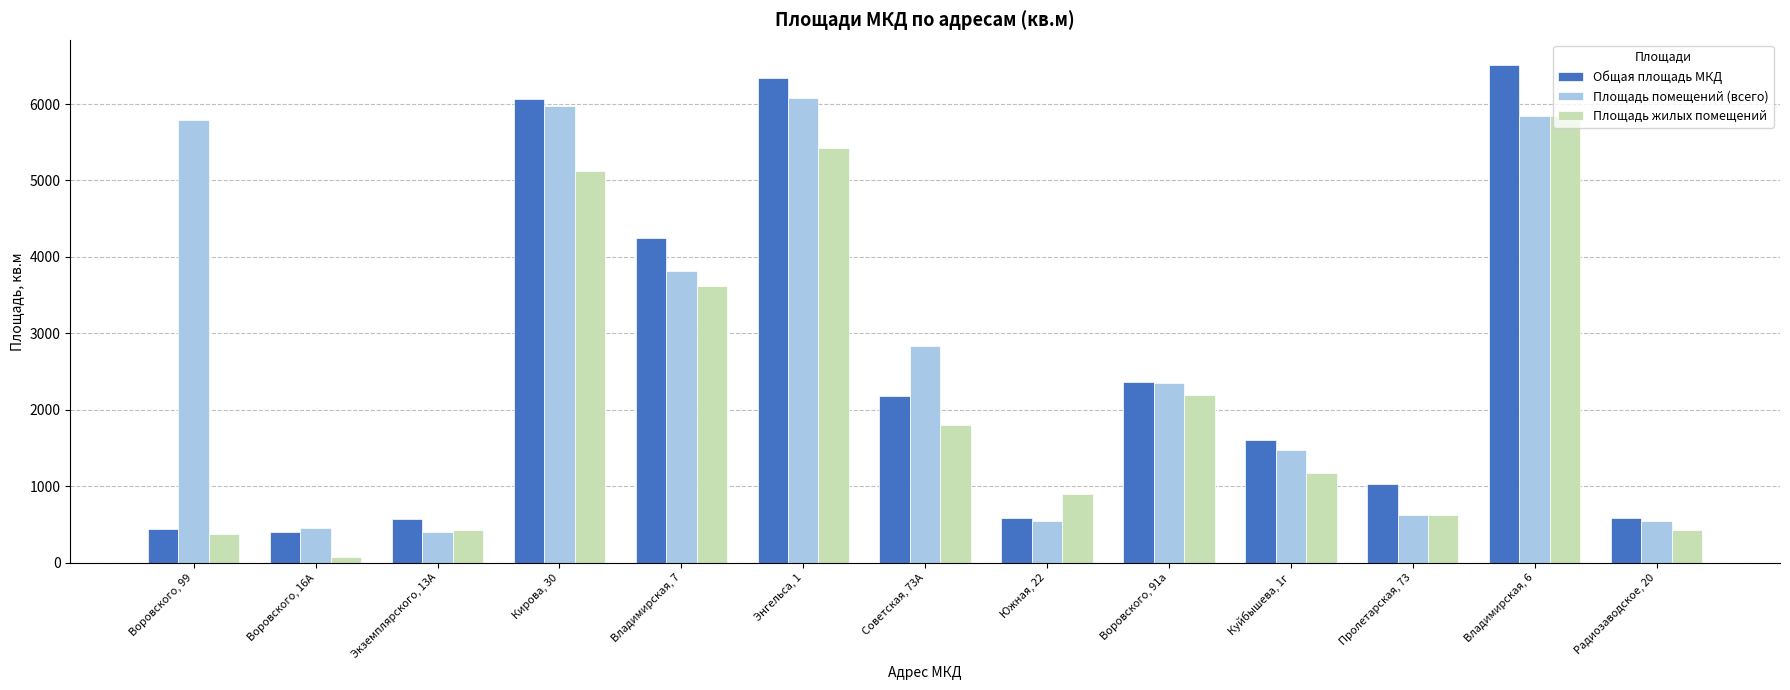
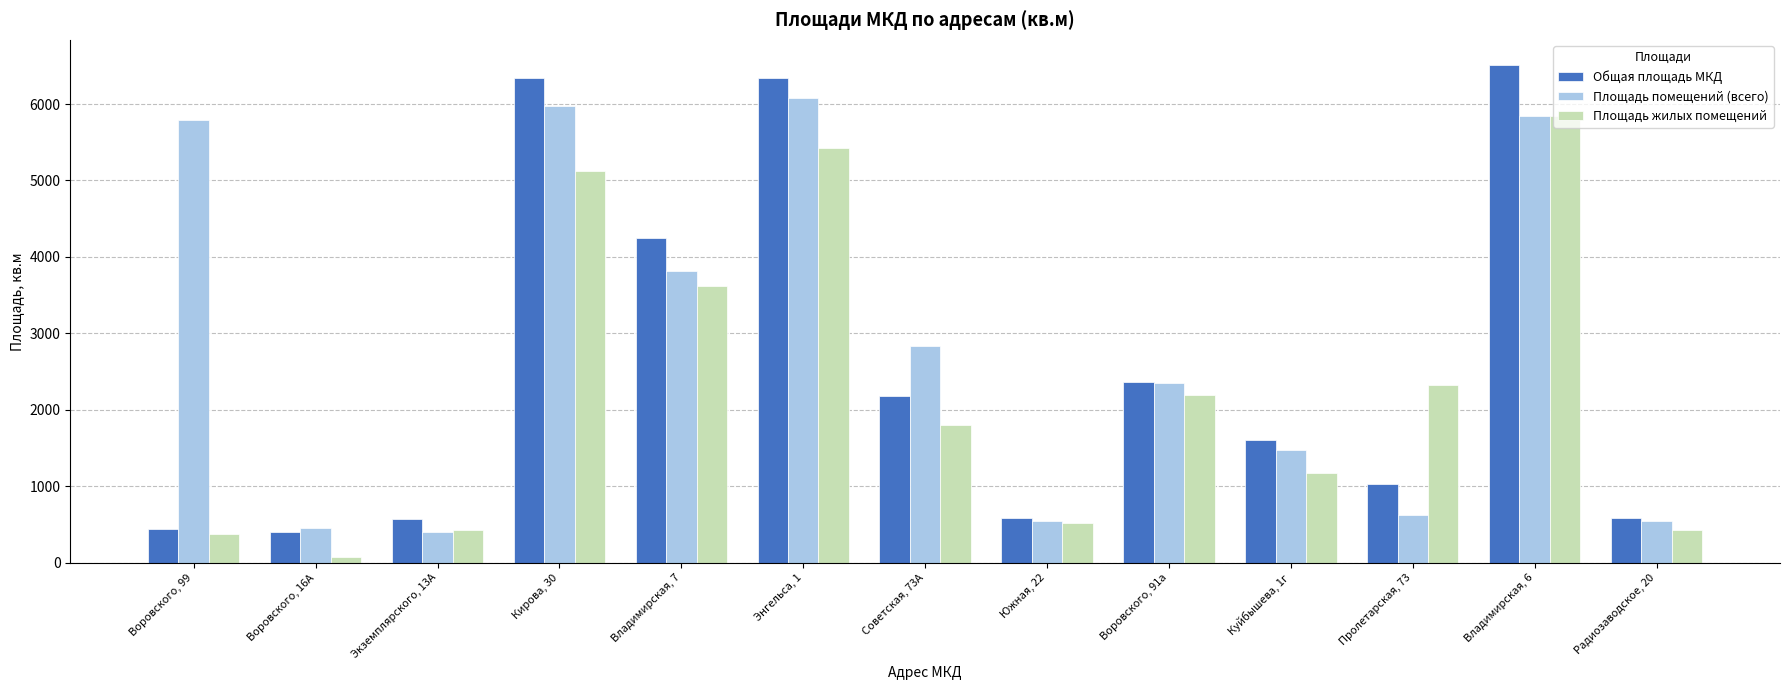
  {
    "Общая площадь МКД": {
      "Воровского, 99": 400,
      "Воровского, 16А": 400,
      "Экземплярского, 13А": 600,
-     "Кирова, 30": 6100,
+     "Кирова, 30": 6300,
      "Владимирская, 7": 4200,
      "Энгельса, 1": 6300,
      "Советская, 73А": 2200,
      "Южная, 22": 600,
      "Воровского, 91а": 2400,
      "Куйбышева, 1г": 1600,
      "Пролетарская, 73": 1000,
      "Владимирская, 6": 6500,
      "Радиозаводское, 20": 600
    },
    "Площадь помещений (всего)": {
      "Воровского, 99": 5800,
      "Воровского, 16А": 400,
      "Экземплярского, 13А": 400,
      "Кирова, 30": 6000,
      "Владимирская, 7": 3800,
      "Энгельса, 1": 6100,
      "Советская, 73А": 2800,
      "Южная, 22": 500,
      "Воровского, 91а": 2300,
      "Куйбышева, 1г": 1500,
      "Пролетарская, 73": 600,
      "Владимирская, 6": 5800,
      "Радиозаводское, 20": 500
    },
    "Площадь жилых помещений": {
      "Воровского, 99": 400,
      "Воровского, 16А": 100,
      "Экземплярского, 13А": 400,
      "Кирова, 30": 5100,
      "Владимирская, 7": 3600,
      "Энгельса, 1": 5400,
      "Советская, 73А": 1800,
-     "Южная, 22": 900,
+     "Южная, 22": 500,
      "Воровского, 91а": 2200,
      "Куйбышева, 1г": 1200,
-     "Пролетарская, 73": 600,
+     "Пролетарская, 73": 2300,
      "Радиозаводское, 20": 400
    }
  }
